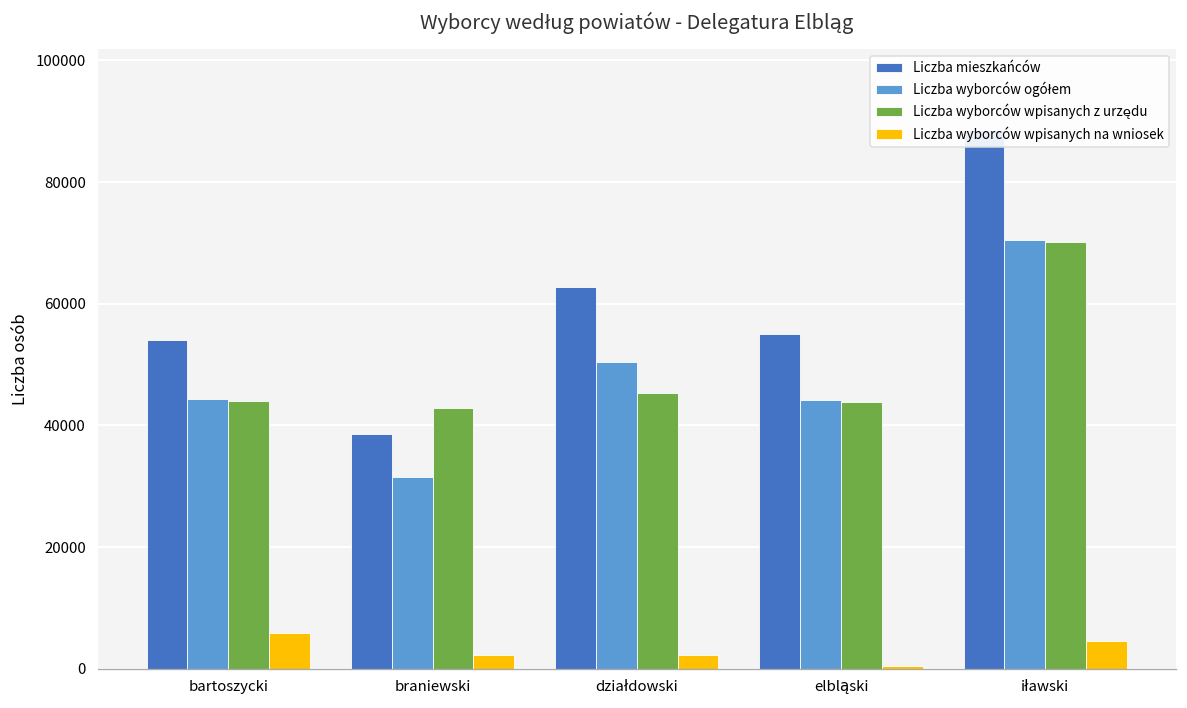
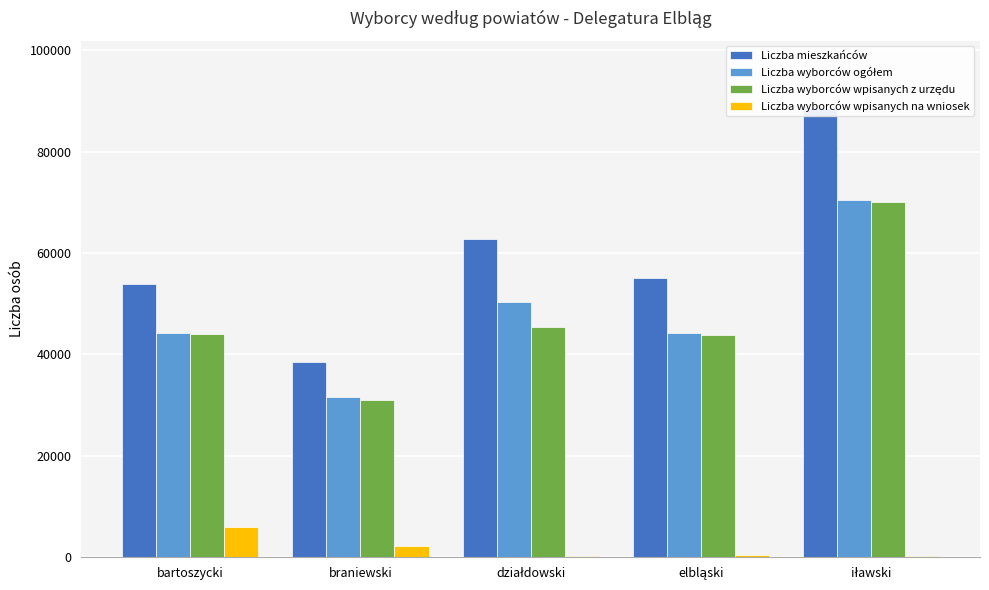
  {
    "Liczba wyborców wpisanych z urzędu": {
      "bartoszycki": 44000,
-     "braniewski": 43000,
+     "braniewski": 31000,
      "działdowski": 45000,
      "elbląski": 44000,
      "iławski": 70000
    },
    "Liczba wyborców wpisanych na wniosek": {
      "bartoszycki": 6000,
      "braniewski": 2000,
-     "działdowski": 2000,
-     "iławski": 5000
+     "działdowski": 0,
+     "iławski": 0
    }
  }
